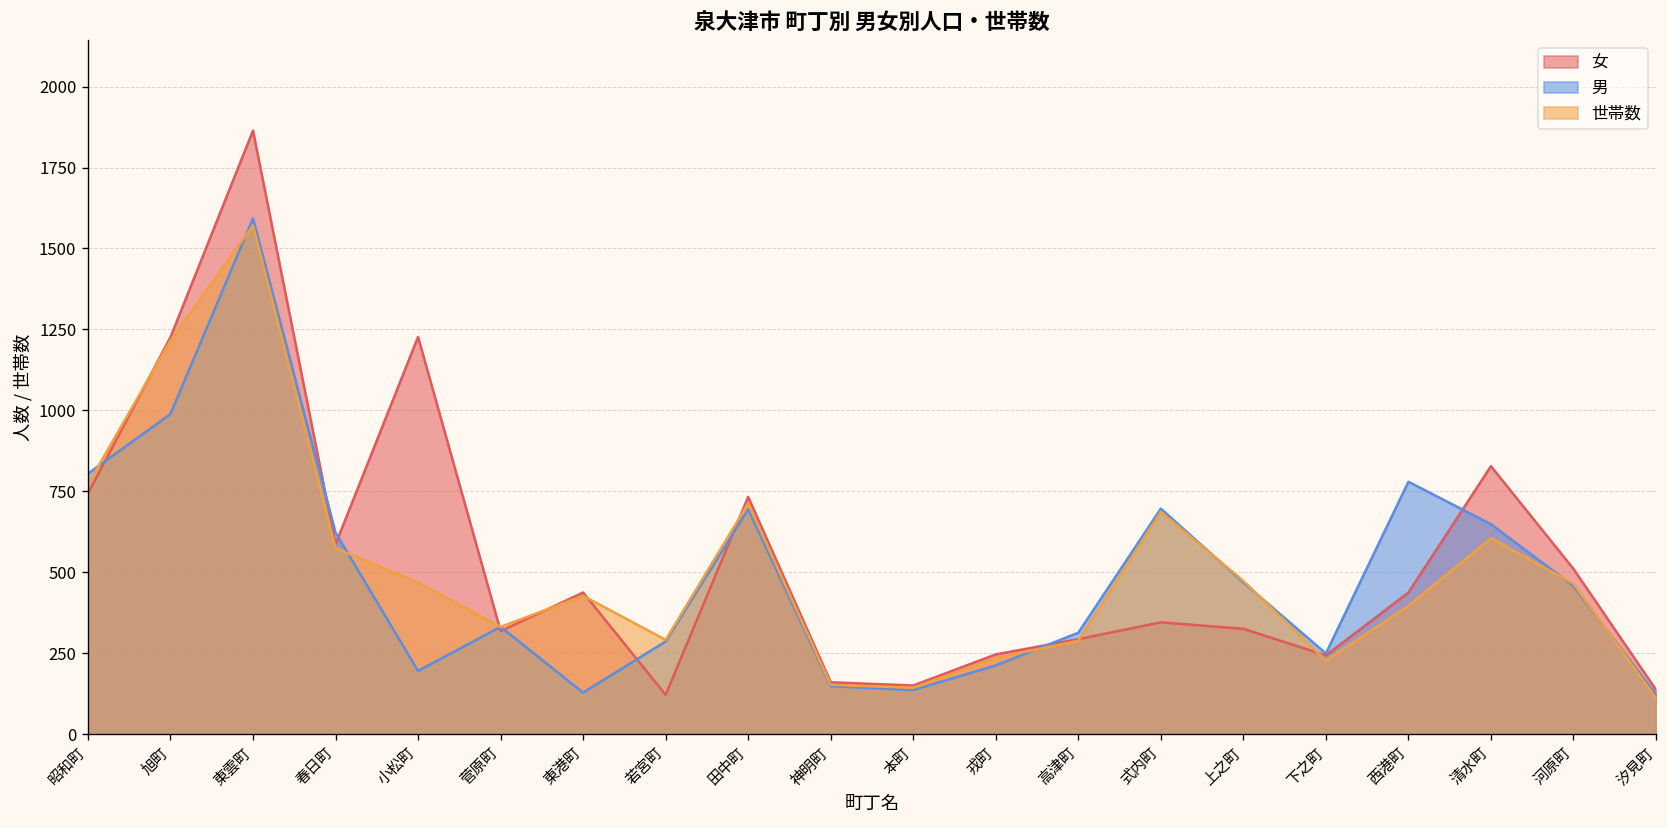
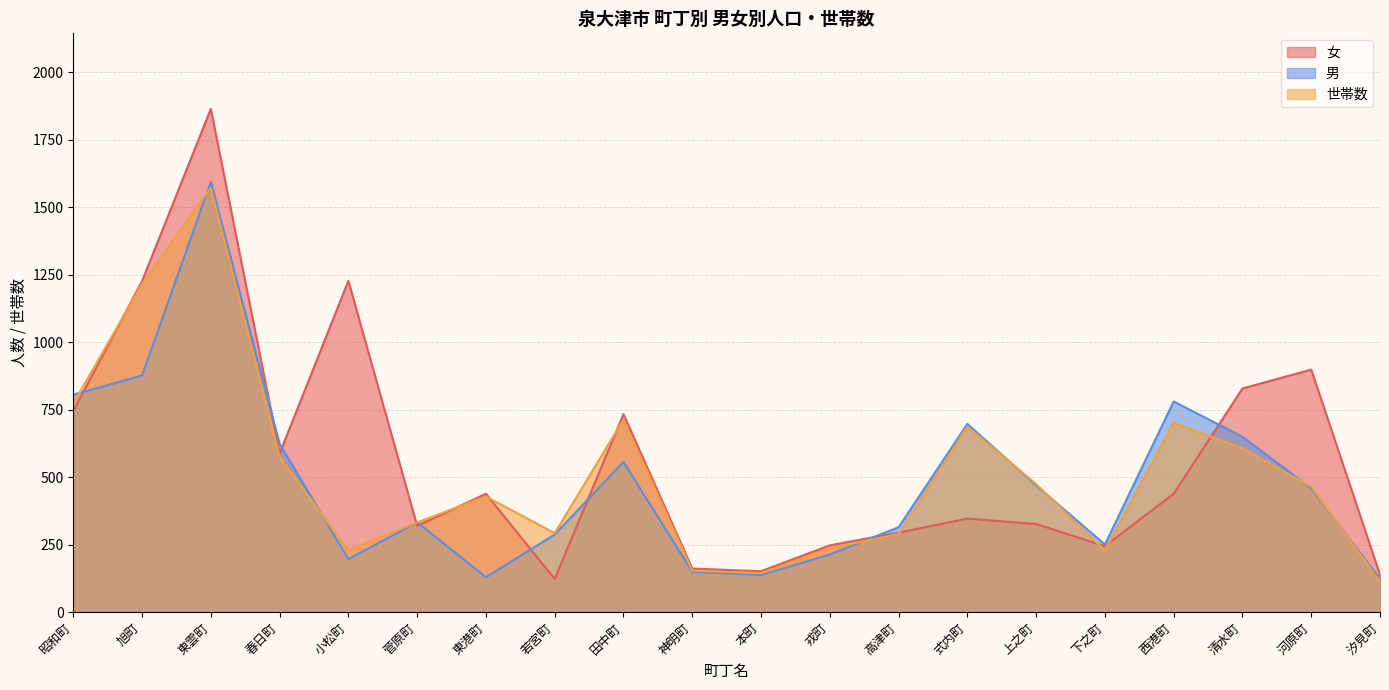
  {
    "女": {
      "昭和町": 740,
      "旭町": 1230,
      "東雲町": 1860,
      "春日町": 590,
      "小松町": 1230,
      "菅原町": 320,
      "東港町": 440,
      "若宮町": 120,
      "田中町": 730,
      "戎町": 250,
      "式内町": 350,
      "上之町": 330,
      "西港町": 440,
      "清水町": 830,
-     "河原町": 510,
+     "河原町": 900,
      "汐見町": 140
    },
    "男": {
      "昭和町": 810,
-     "旭町": 990,
+     "旭町": 880,
      "東雲町": 1590,
      "春日町": 620,
      "小松町": 200,
      "東港町": 130,
-     "田中町": 700,
+     "田中町": 560,
      "戎町": 210,
      "高津町": 310,
      "式内町": 700,
      "西港町": 780,
      "清水町": 650,
      "汐見町": 120
    },
    "世帯数": {
      "昭和町": 770,
      "旭町": 1220,
      "東雲町": 1570,
      "春日町": 580,
-     "小松町": 470,
+     "小松町": 230,
      "東港町": 430,
      "田中町": 710,
      "戎町": 240,
      "式内町": 690,
      "下之町": 230,
-     "西港町": 400,
+     "西港町": 700,
      "清水町": 610,
      "汐見町": 110
    }
  }
